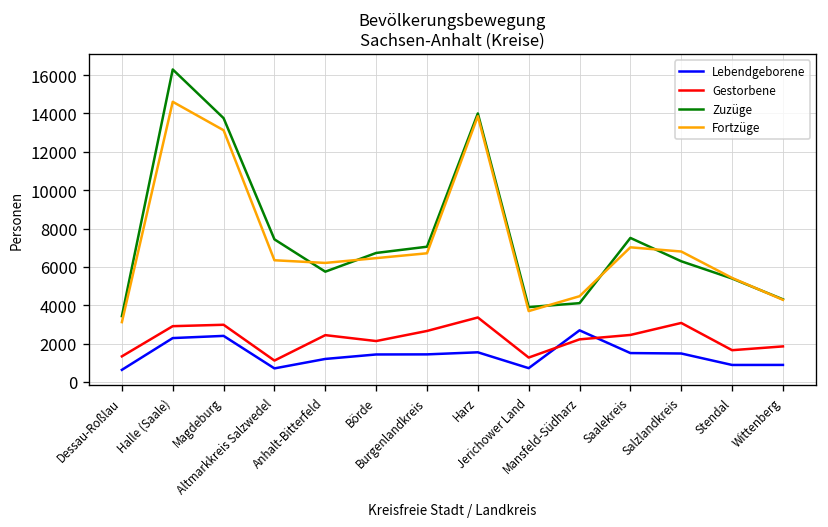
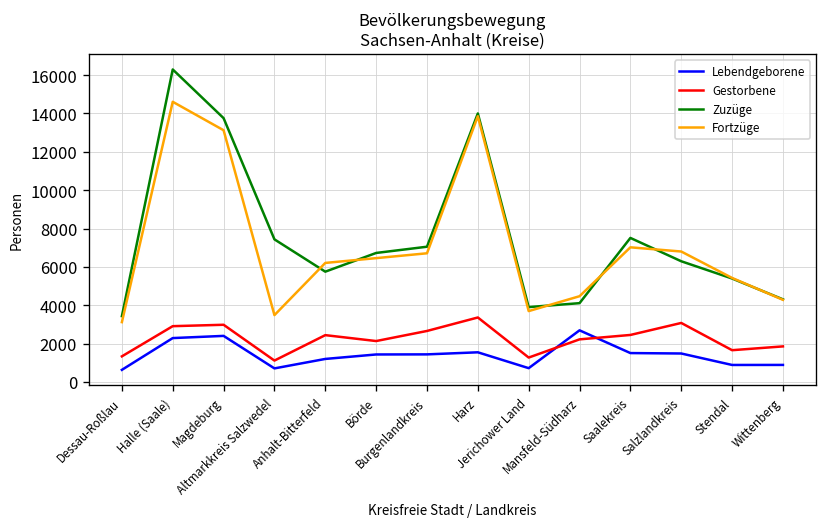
  {
    "Lebendgeborene": {
      "Dessau-Roßlau": 600,
      "Halle (Saale)": 2300,
      "Magdeburg": 2400,
      "Altmarkkreis Salzwedel": 700,
      "Anhalt-Bitterfeld": 1200,
      "Börde": 1400,
      "Burgenlandkreis": 1400,
      "Harz": 1500,
      "Jerichower Land": 700,
      "Mansfeld-Südharz": 2700,
      "Saalekreis": 1500,
      "Salzlandkreis": 1500,
      "Stendal": 900,
      "Wittenberg": 900
    },
    "Gestorbene": {
      "Dessau-Roßlau": 1300,
      "Halle (Saale)": 2900,
      "Magdeburg": 3000,
      "Altmarkkreis Salzwedel": 1100,
      "Anhalt-Bitterfeld": 2400,
      "Börde": 2100,
      "Burgenlandkreis": 2700,
      "Harz": 3400,
      "Jerichower Land": 1300,
      "Mansfeld-Südharz": 2200,
      "Saalekreis": 2500,
      "Salzlandkreis": 3100,
      "Stendal": 1700,
      "Wittenberg": 1900
    },
    "Zuzüge": {
      "Dessau-Roßlau": 3400,
      "Halle (Saale)": 16300,
      "Magdeburg": 13800,
      "Altmarkkreis Salzwedel": 7400,
      "Anhalt-Bitterfeld": 5800,
      "Börde": 6700,
      "Burgenlandkreis": 7100,
      "Jerichower Land": 3900,
      "Mansfeld-Südharz": 4100,
      "Saalekreis": 7500,
      "Salzlandkreis": 6300
    },
    "Fortzüge": {
      "Dessau-Roßlau": 3100,
      "Halle (Saale)": 14600,
      "Magdeburg": 13100,
-     "Altmarkkreis Salzwedel": 6300,
+     "Altmarkkreis Salzwedel": 3500,
      "Anhalt-Bitterfeld": 6200,
      "Börde": 6500,
      "Burgenlandkreis": 6700,
      "Jerichower Land": 3700,
      "Mansfeld-Südharz": 4500,
      "Saalekreis": 7000,
      "Salzlandkreis": 6800
    }
  }
